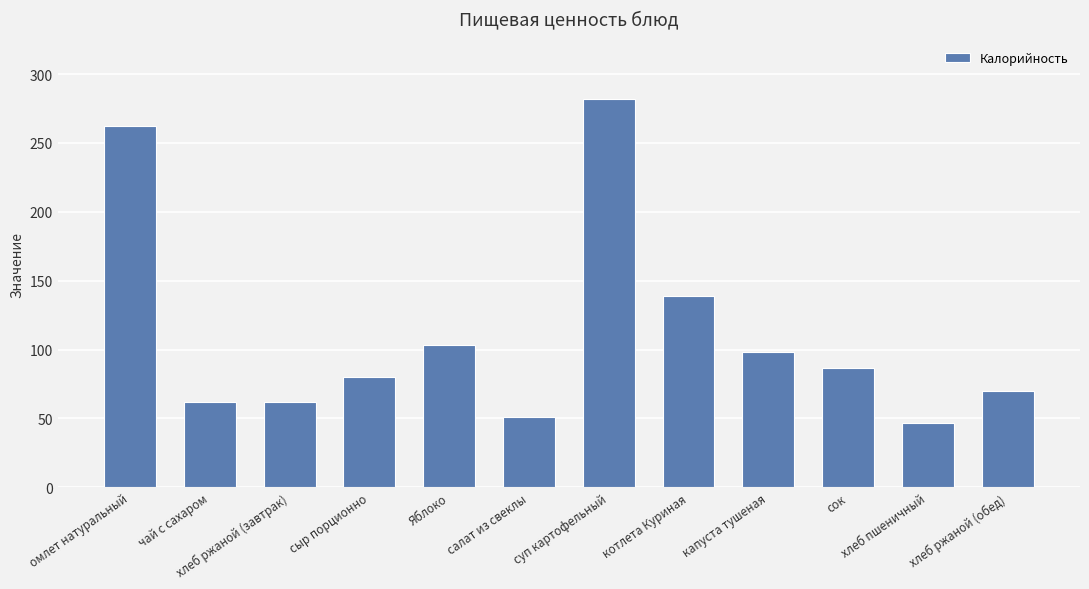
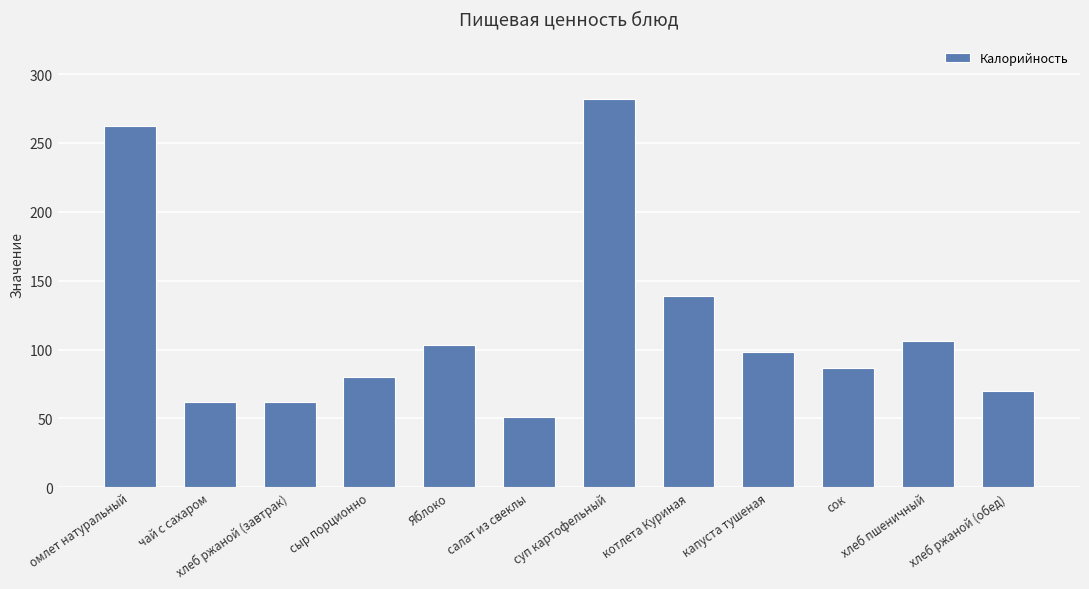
  {
    "омлет натуральный": 262,
    "чай с сахаром": 62,
    "хлеб ржаной (завтрак)": 62,
    "сыр порционно": 80,
    "Яблоко": 103,
    "салат из свеклы": 51,
    "суп картофельный": 282,
    "котлета Куриная": 139,
    "капуста тушеная": 98,
    "сок": 87,
-   "хлеб пшеничный": 47,
+   "хлеб пшеничный": 106,
    "хлеб ржаной (обед)": 70
  }
